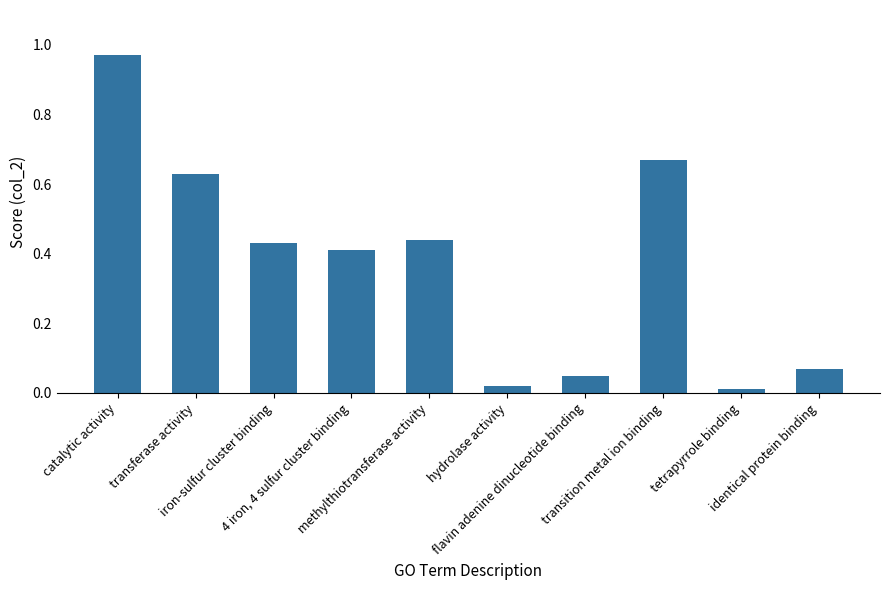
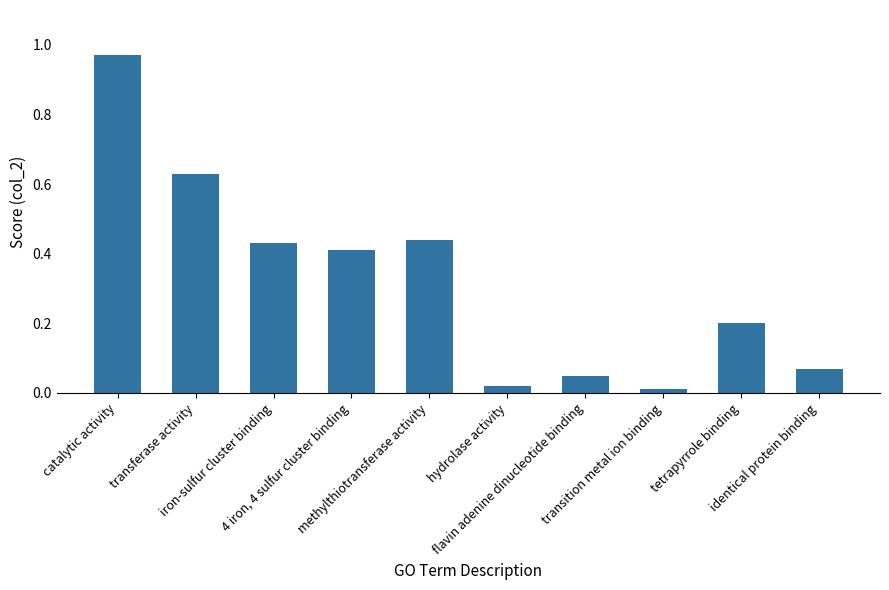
  {
    "catalytic activity": 0.97,
    "transferase activity": 0.63,
    "iron-sulfur cluster binding": 0.43,
    "4 iron, 4 sulfur cluster binding": 0.41,
    "methylthiotransferase activity": 0.44,
    "hydrolase activity": 0.02,
    "flavin adenine dinucleotide binding": 0.05,
-   "transition metal ion binding": 0.67,
-   "tetrapyrrole binding": 0.01,
+   "transition metal ion binding": 0.01,
+   "tetrapyrrole binding": 0.20,
    "identical protein binding": 0.07
  }
